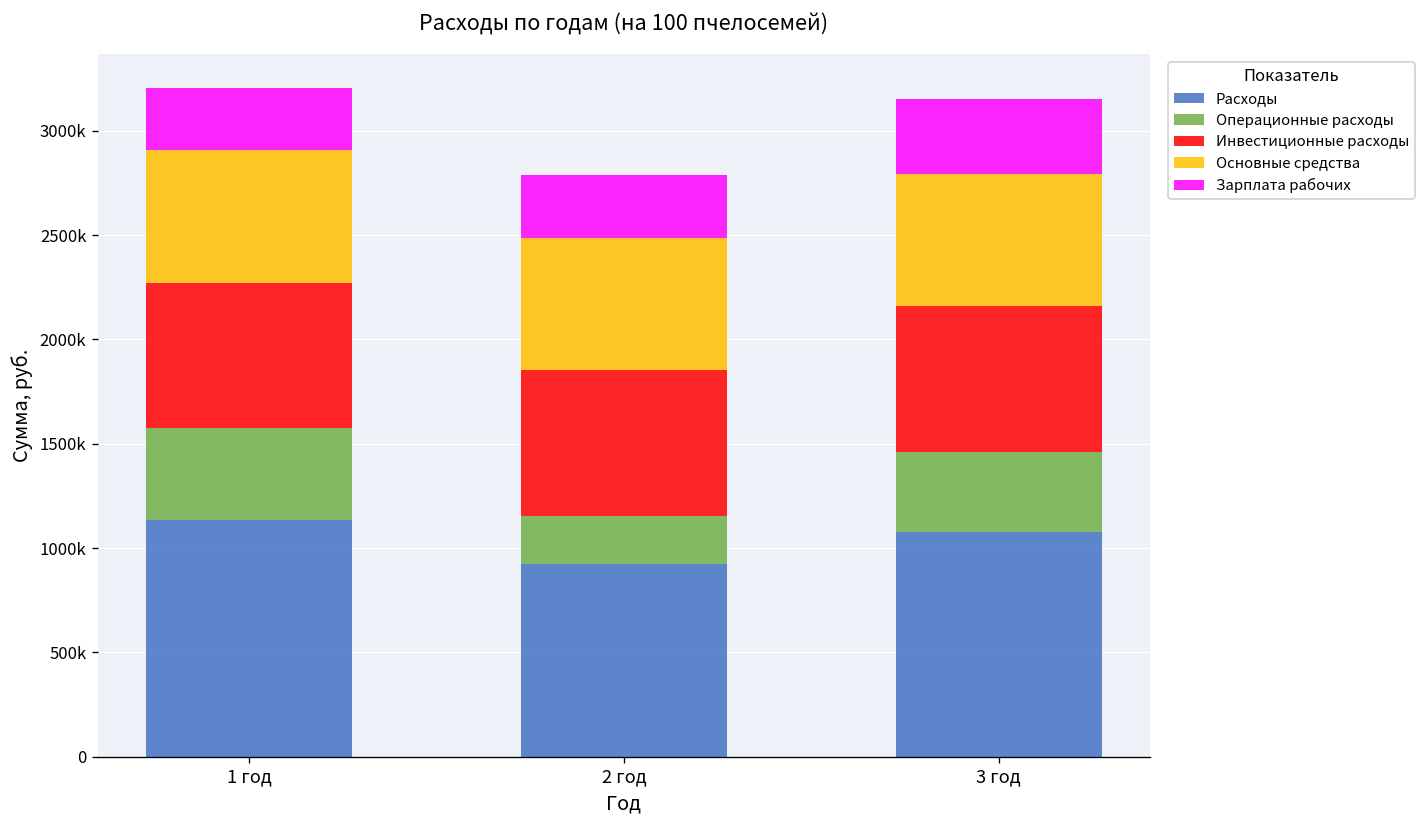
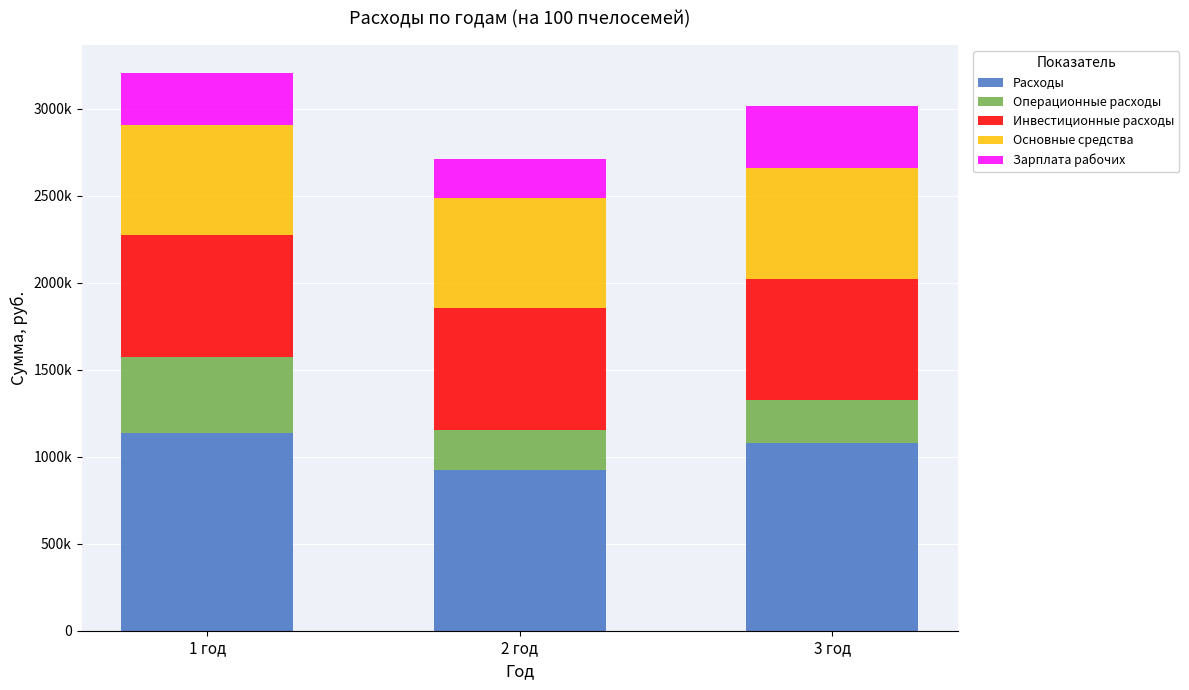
  {
    "Расходы": {
      "1 год": 1140000,
      "2 год": 920000,
      "3 год": 1080000
    },
    "Операционные расходы": {
      "1 год": 440000,
      "2 год": 230000,
-     "3 год": 380000
+     "3 год": 250000
    },
    "Инвестиционные расходы": {
      "1 год": 700000,
      "2 год": 700000,
      "3 год": 700000
    },
    "Основные средства": {
      "1 год": 630000,
      "2 год": 630000,
      "3 год": 630000
    },
    "Зарплата рабочих": {
      "1 год": 300000,
-     "2 год": 300000,
+     "2 год": 230000,
      "3 год": 360000
    }
  }
